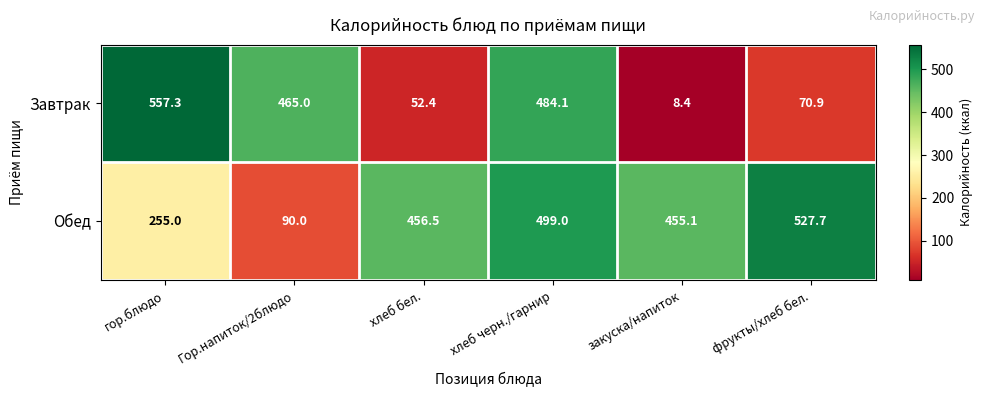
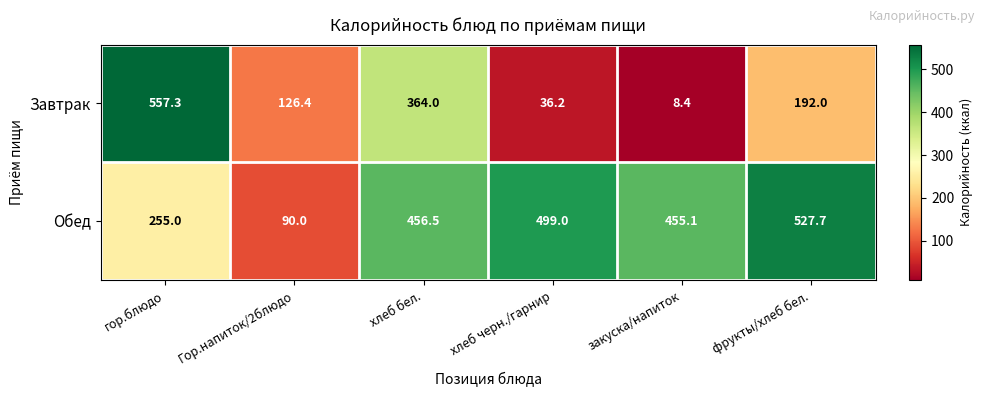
  {
    "Завтрак": {
      "гор.блюдо": 557.3,
-     "Гор.напиток/2блюдо": 465.0,
-     "хлеб бел.": 52.4,
-     "хлеб черн./гарнир": 484.1,
+     "Гор.напиток/2блюдо": 126.4,
+     "хлеб бел.": 364.0,
+     "хлеб черн./гарнир": 36.2,
      "закуска/напиток": 8.4,
-     "фрукты/хлеб бел.": 70.9
+     "фрукты/хлеб бел.": 192.0
    },
    "Обед": {
      "гор.блюдо": 255.0,
      "Гор.напиток/2блюдо": 90.0,
      "хлеб бел.": 456.5,
      "хлеб черн./гарнир": 499.0,
      "закуска/напиток": 455.1,
      "фрукты/хлеб бел.": 527.7
    }
  }
